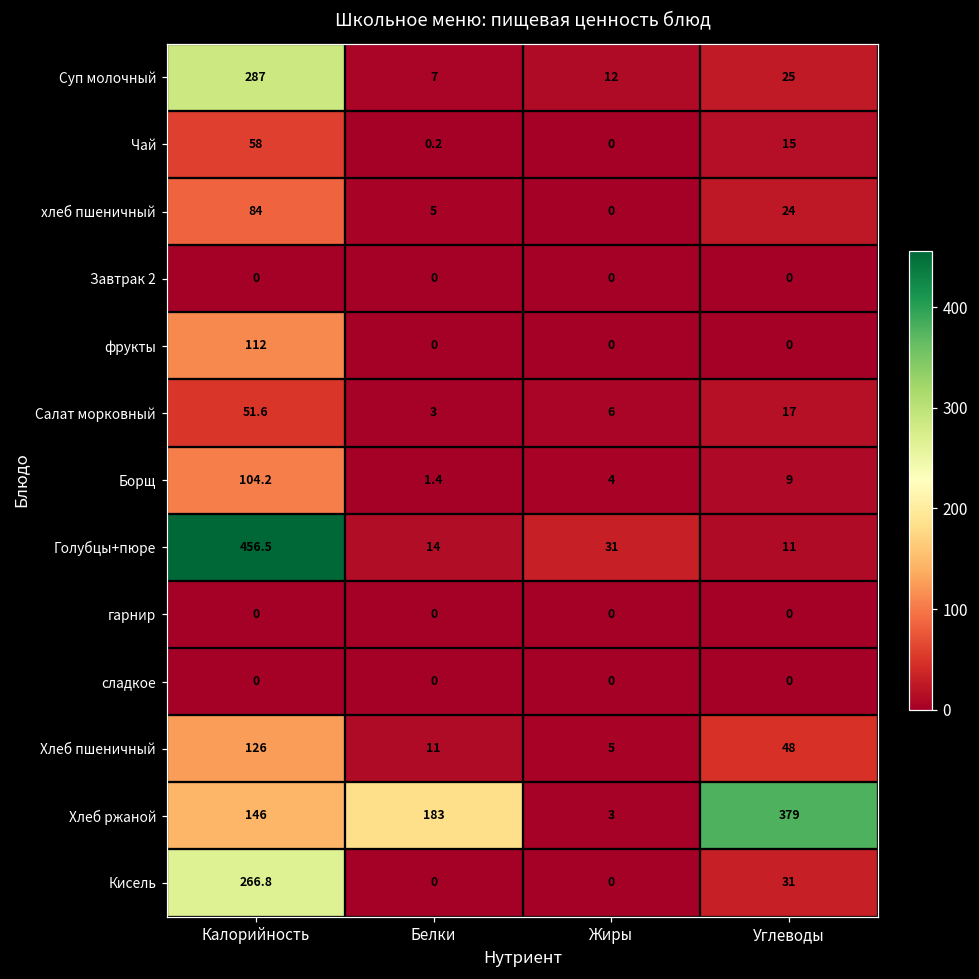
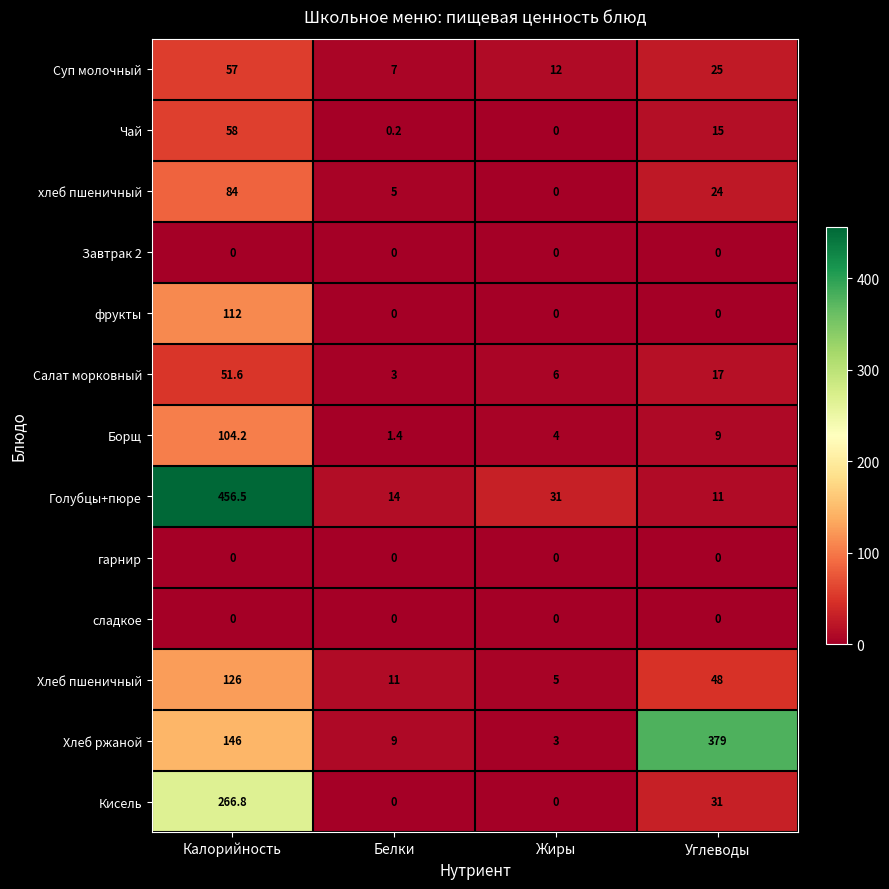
  {
    "Суп молочный": {
-     "Калорийность": 287,
+     "Калорийность": 57,
      "Белки": 7,
      "Жиры": 12,
      "Углеводы": 25
    },
    "Чай": {
      "Калорийность": 58,
      "Белки": 0.2,
      "Жиры": 0,
      "Углеводы": 15
    },
    "хлеб пшеничный": {
      "Калорийность": 84,
      "Белки": 5,
      "Жиры": 0,
      "Углеводы": 24
    },
    "Завтрак 2": {
      "Калорийность": 0,
      "Белки": 0,
      "Жиры": 0,
      "Углеводы": 0
    },
    "фрукты": {
      "Калорийность": 112,
      "Белки": 0,
      "Жиры": 0,
      "Углеводы": 0
    },
    "Салат морковный": {
      "Калорийность": 51.6,
      "Белки": 3,
      "Жиры": 6,
      "Углеводы": 17
    },
    "Борщ": {
      "Калорийность": 104.2,
      "Белки": 1.4,
      "Жиры": 4,
      "Углеводы": 9
    },
    "Голубцы+пюре": {
      "Калорийность": 456.5,
      "Белки": 14,
      "Жиры": 31,
      "Углеводы": 11
    },
    "гарнир": {
      "Калорийность": 0,
      "Белки": 0,
      "Жиры": 0,
      "Углеводы": 0
    },
    "сладкое": {
      "Калорийность": 0,
      "Белки": 0,
      "Жиры": 0,
      "Углеводы": 0
    },
    "Хлеб пшеничный": {
      "Калорийность": 126,
      "Белки": 11,
      "Жиры": 5,
      "Углеводы": 48
    },
    "Хлеб ржаной": {
      "Калорийность": 146,
-     "Белки": 183,
+     "Белки": 9,
      "Жиры": 3,
      "Углеводы": 379
    },
    "Кисель": {
      "Калорийность": 266.8,
      "Белки": 0,
      "Жиры": 0,
      "Углеводы": 31
    }
  }
